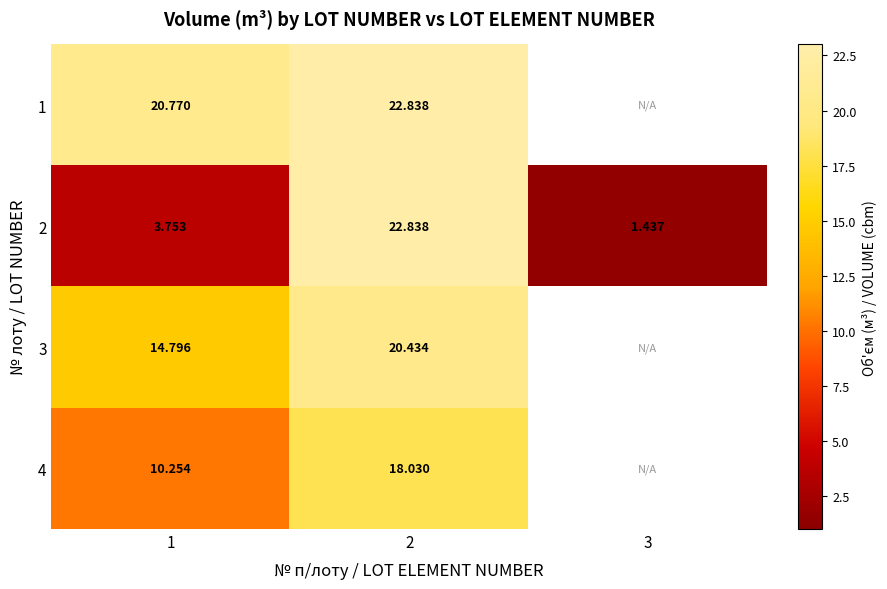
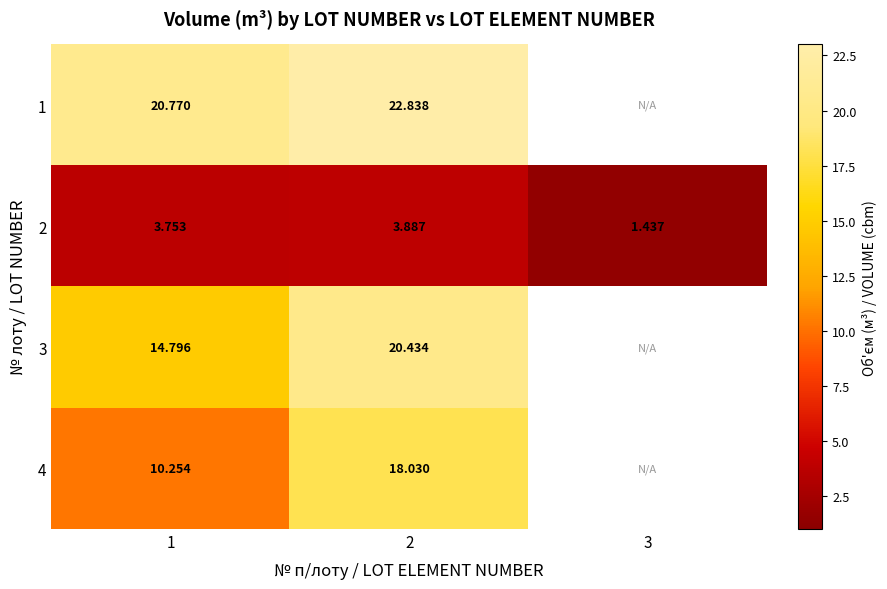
  {
    "1": {
      "1": 20.770,
      "2": 22.838
    },
    "2": {
      "1": 3.753,
-     "2": 22.838,
+     "2": 3.887,
      "3": 1.437
    },
    "3": {
      "1": 14.796,
      "2": 20.434
    },
    "4": {
      "1": 10.254,
      "2": 18.030
    }
  }
